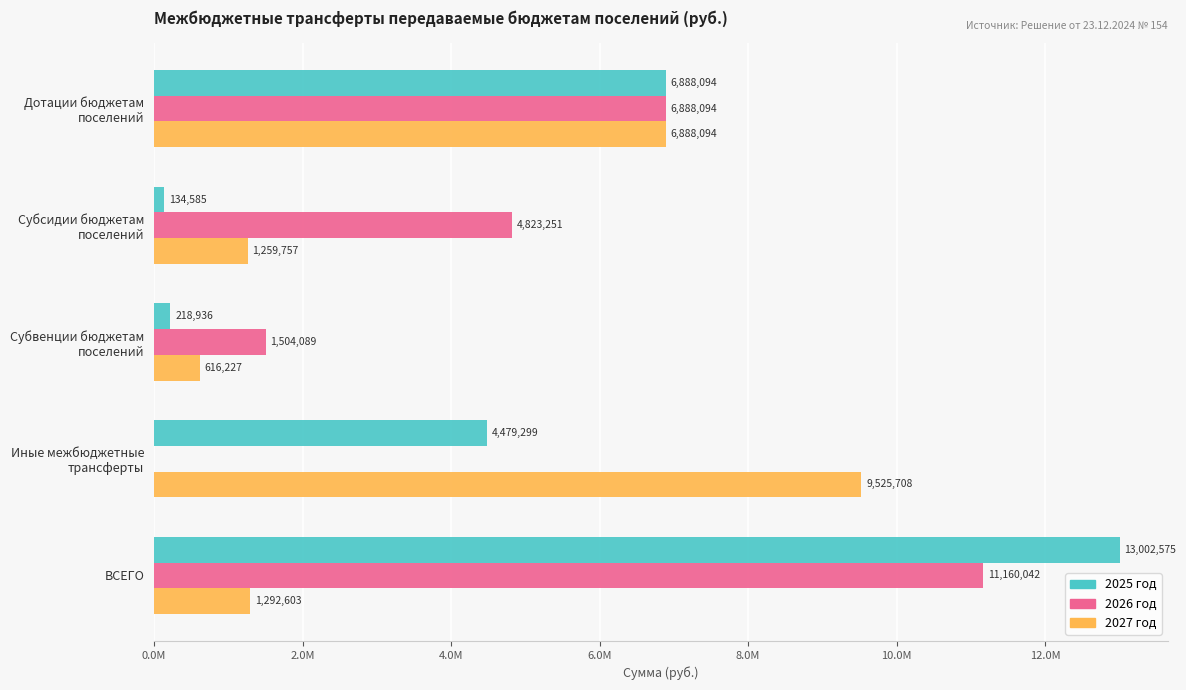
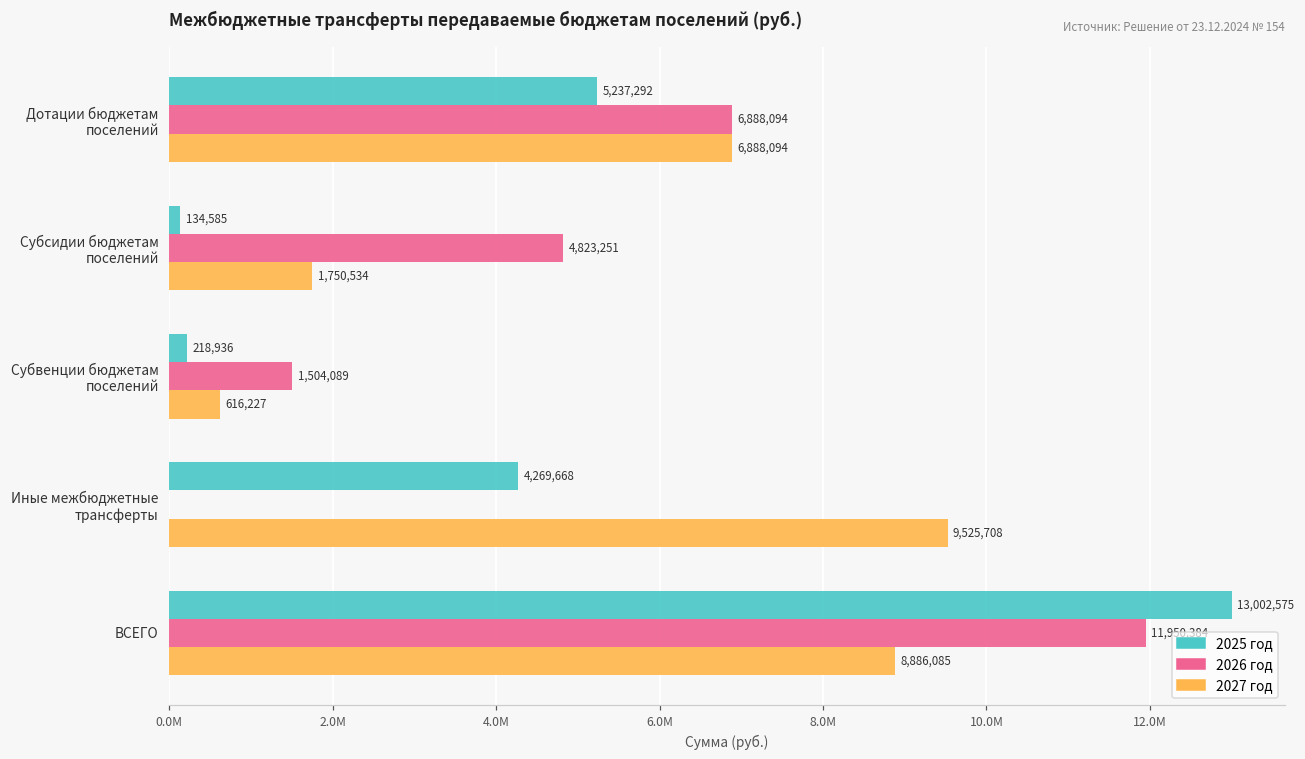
  {
    "2025 год": {
-     "Дотации бюджетам поселений": "6,888,094",
+     "Дотации бюджетам поселений": "5,237,292",
      "Субсидии бюджетам поселений": "134,585",
      "Субвенции бюджетам поселений": "218,936",
-     "Иные межбюджетные трансферты": "4,479,299",
+     "Иные межбюджетные трансферты": "4,269,668",
      "ВСЕГО": "13,002,575"
    },
    "2026 год": {
      "Иные межбюджетные трансферты": "0",
-     "ВСЕГО": "11200000"
+     "ВСЕГО": "12000000"
    },
    "2027 год": {
      "Дотации бюджетам поселений": "6,888,094",
-     "Субсидии бюджетам поселений": "1,259,757",
+     "Субсидии бюджетам поселений": "1,750,534",
      "Субвенции бюджетам поселений": "616,227",
      "Иные межбюджетные трансферты": "9,525,708",
-     "ВСЕГО": "1,292,603"
+     "ВСЕГО": "8,886,085"
    }
  }
